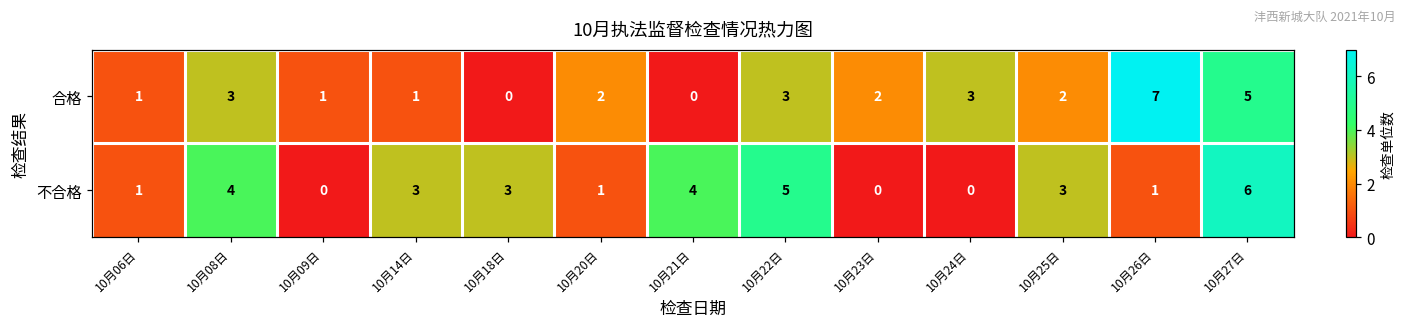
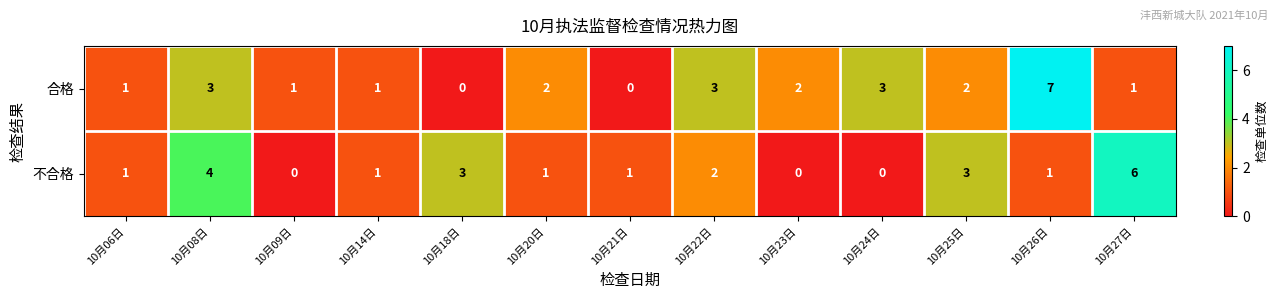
  {
    "合格": {
      "10月06日": 1,
      "10月08日": 3,
      "10月09日": 1,
      "10月14日": 1,
      "10月18日": 0,
      "10月20日": 2,
      "10月21日": 0,
      "10月22日": 3,
      "10月23日": 2,
      "10月24日": 3,
      "10月25日": 2,
      "10月26日": 7,
-     "10月27日": 5
+     "10月27日": 1
    },
    "不合格": {
      "10月06日": 1,
      "10月08日": 4,
      "10月09日": 0,
-     "10月14日": 3,
+     "10月14日": 1,
      "10月18日": 3,
      "10月20日": 1,
-     "10月21日": 4,
-     "10月22日": 5,
+     "10月21日": 1,
+     "10月22日": 2,
      "10月23日": 0,
      "10月24日": 0,
      "10月25日": 3,
      "10月26日": 1,
      "10月27日": 6
    }
  }
